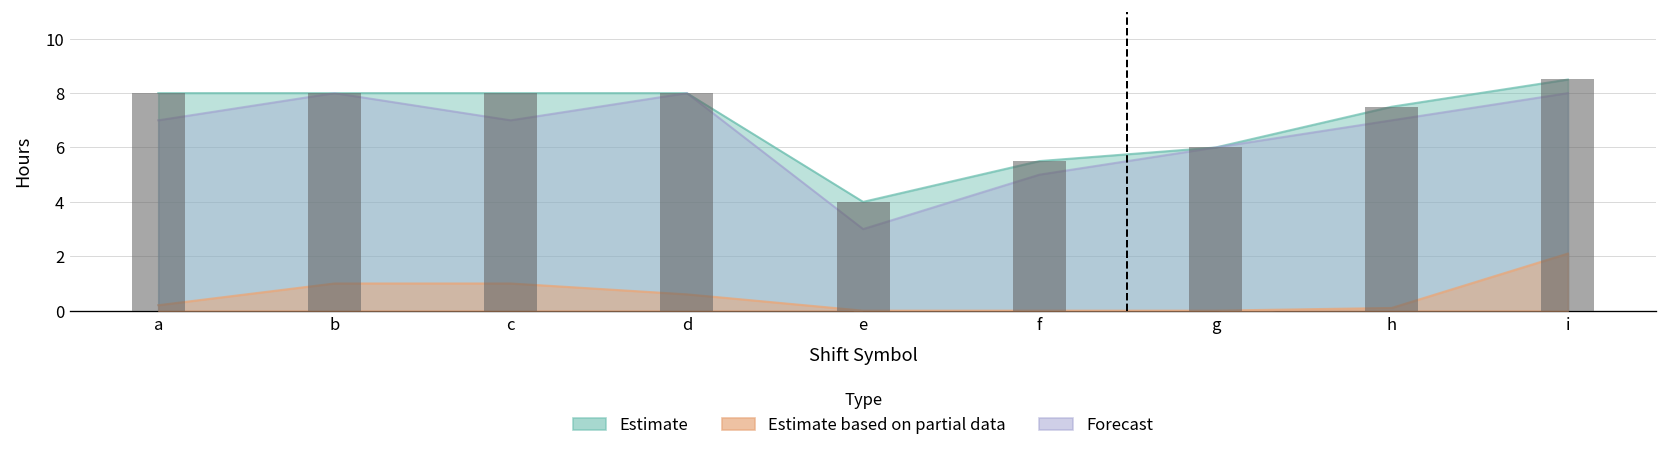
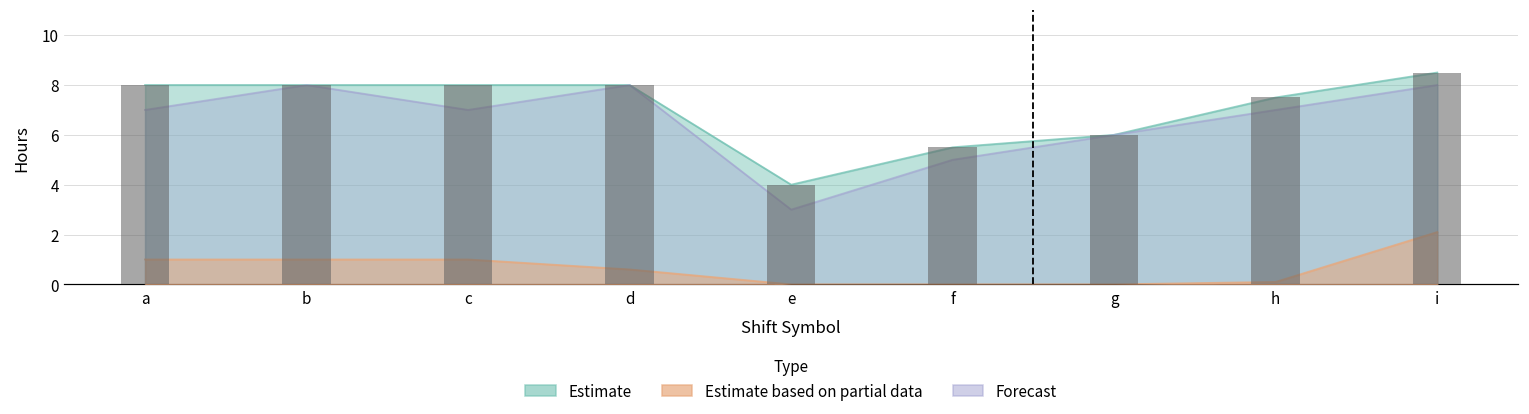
  {
    "Estimate based on partial data": {
-     "a": 0.2,
+     "a": 1.0,
      "b": 1.0,
      "c": 1.0,
      "d": 0.6,
      "e": 0.0,
      "f": 0.0,
      "g": 0.0,
      "h": 0.1,
      "i": 2.1
    }
  }
